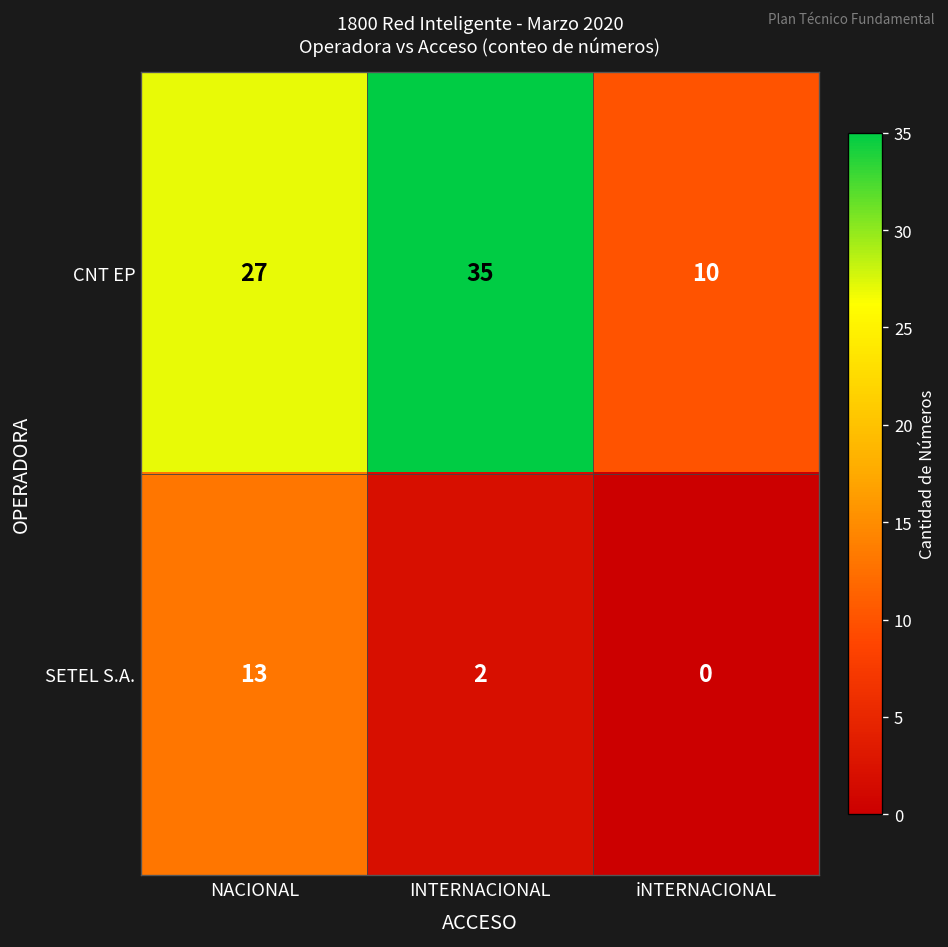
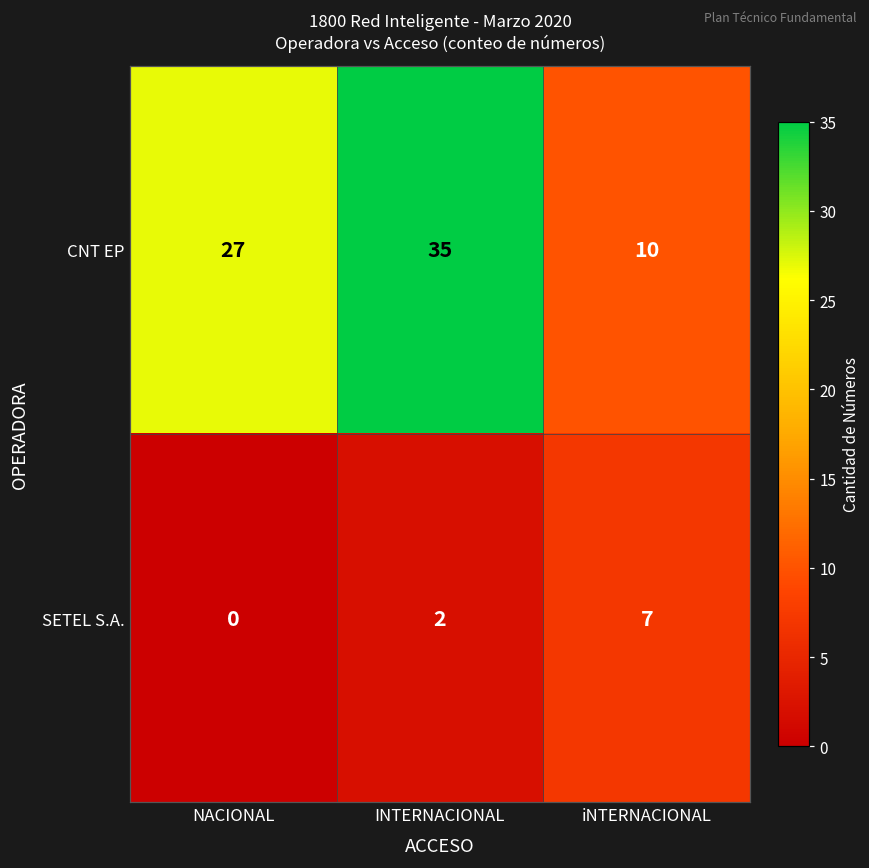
  {
    "CNT EP": {
      "NACIONAL": 27,
      "INTERNACIONAL": 35,
      "iNTERNACIONAL": 10
    },
    "SETEL S.A.": {
-     "NACIONAL": 13,
+     "NACIONAL": 0,
      "INTERNACIONAL": 2,
-     "iNTERNACIONAL": 0
+     "iNTERNACIONAL": 7
    }
  }
